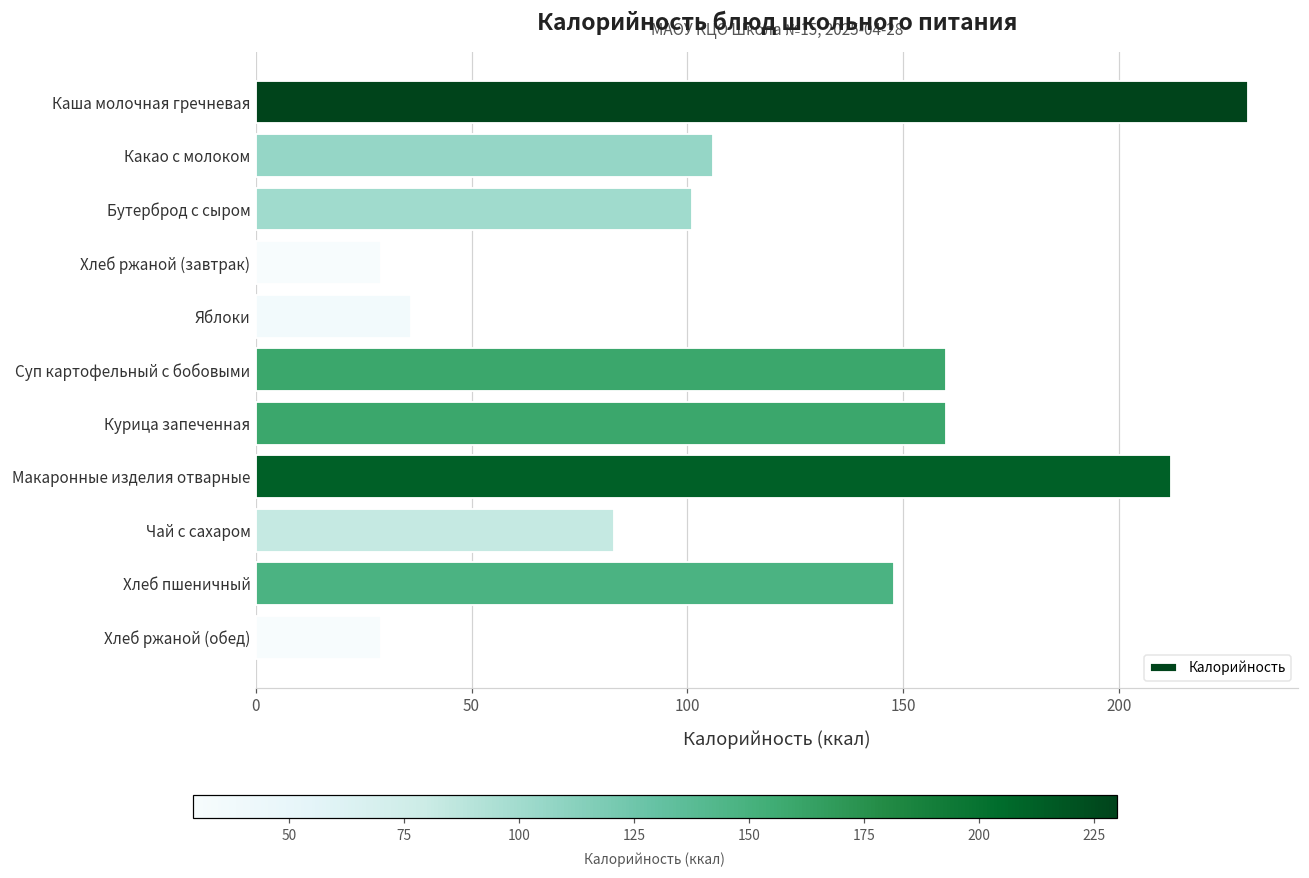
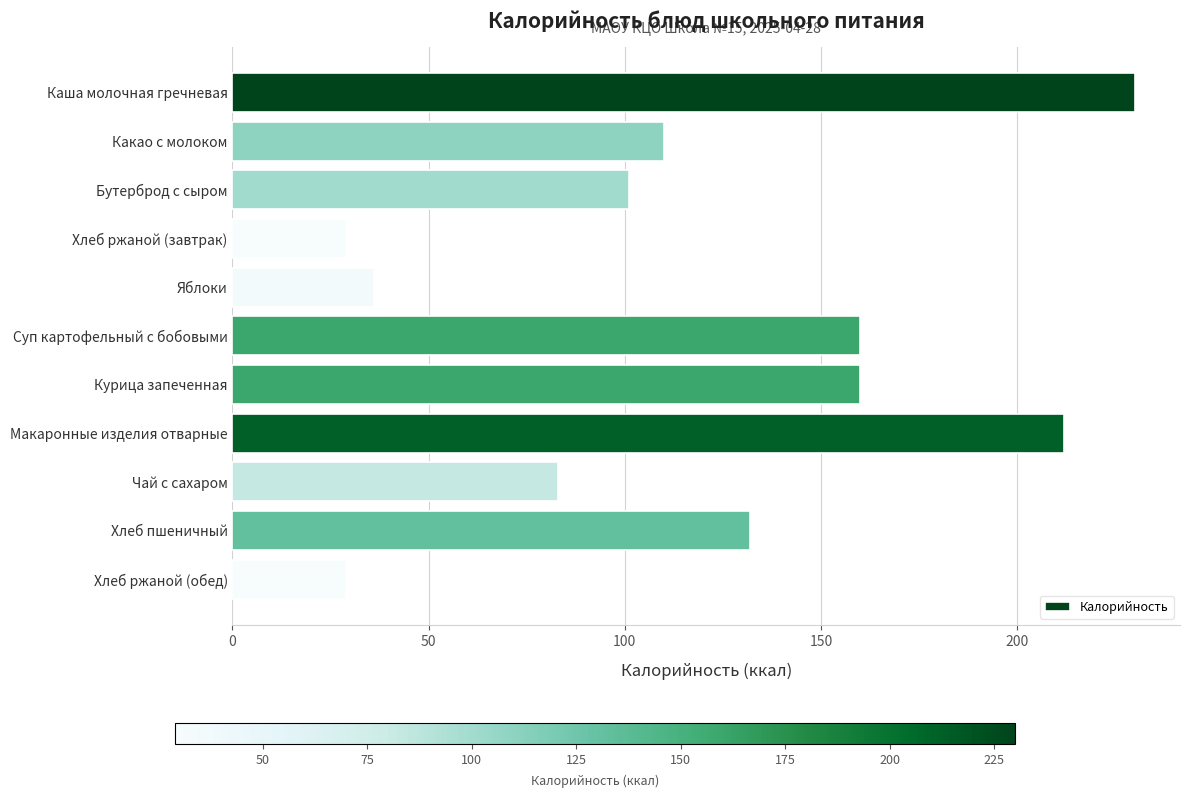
  {
    "Каша молочная гречневая": 230,
-   "Какао с молоком": 106,
+   "Какао с молоком": 110,
    "Бутерброд с сыром": 101,
    "Хлеб ржаной (завтрак)": 29,
    "Яблоки": 36,
    "Суп картофельный с бобовыми": 160,
    "Курица запеченная": 160,
    "Макаронные изделия отварные": 212,
    "Чай с сахаром": 83,
-   "Хлеб пшеничный": 148,
+   "Хлеб пшеничный": 132,
    "Хлеб ржаной (обед)": 29
  }
